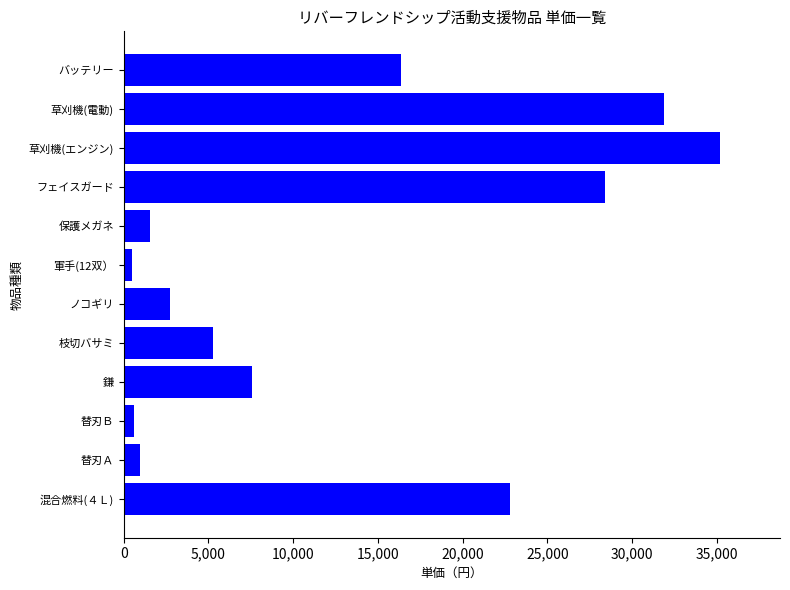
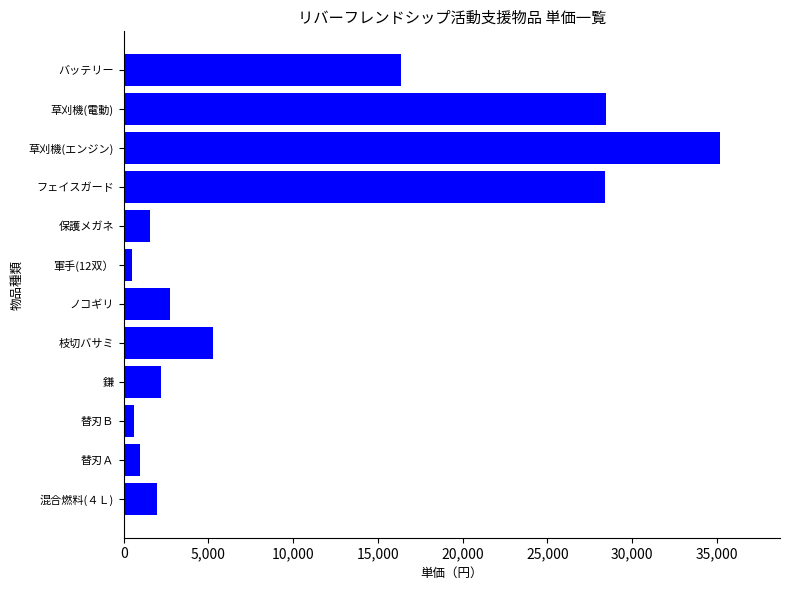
  {
    "バッテリー": "16,400",
-   "草刈機(電動)": "31,900",
+   "草刈機(電動)": "28,500",
    "草刈機(エンジン)": "35,200",
    "フェイスガード": "28,400",
    "保護メガネ": "1,500",
    "軍手(12双）": "500",
    "ノコギリ": "2,800",
    "枝切バサミ": "5,300",
-   "鎌": "7,600",
+   "鎌": "2,200",
    "替刃Ｂ": "600",
    "替刃Ａ": "1,000",
-   "混合燃料(４Ｌ)": "22,800"
+   "混合燃料(４Ｌ)": "2,000"
  }
